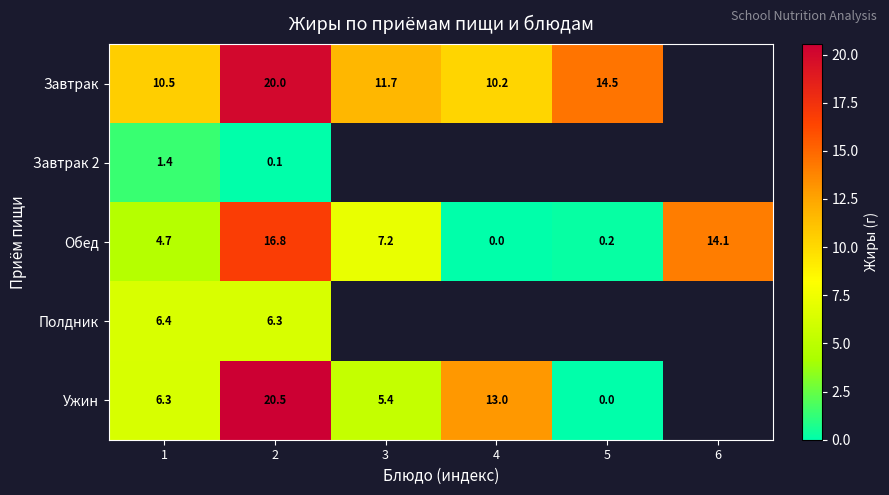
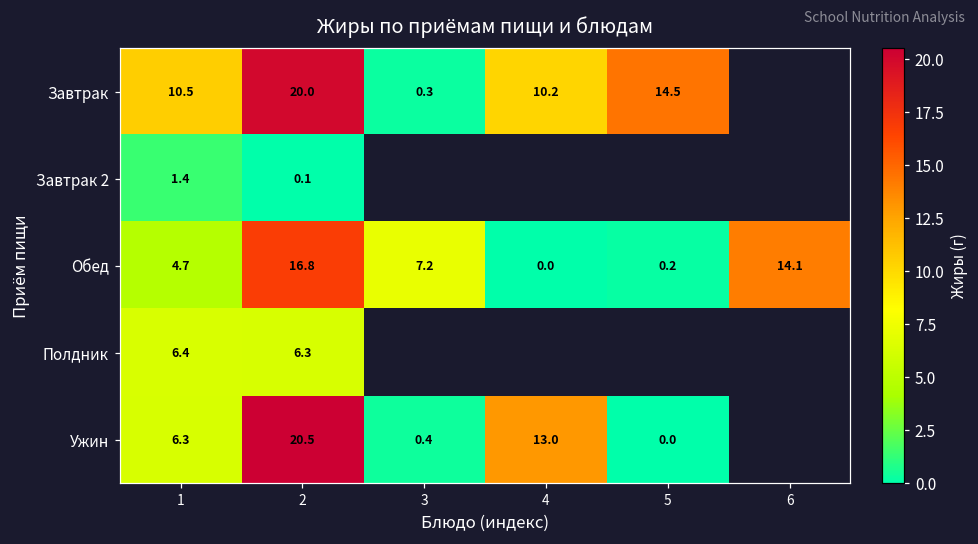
  {
    "Завтрак": {
      "1": 10.5,
      "2": 20.0,
-     "3": 11.7,
+     "3": 0.3,
      "4": 10.2,
      "5": 14.5
    },
    "Завтрак 2": {
      "1": 1.4,
      "2": 0.1
    },
    "Обед": {
      "1": 4.7,
      "2": 16.8,
      "3": 7.2,
      "4": 0.0,
      "5": 0.2,
      "6": 14.1
    },
    "Полдник": {
      "1": 6.4,
      "2": 6.3
    },
    "Ужин": {
      "1": 6.3,
      "2": 20.5,
-     "3": 5.4,
+     "3": 0.4,
      "4": 13.0,
      "5": 0.0
    }
  }
